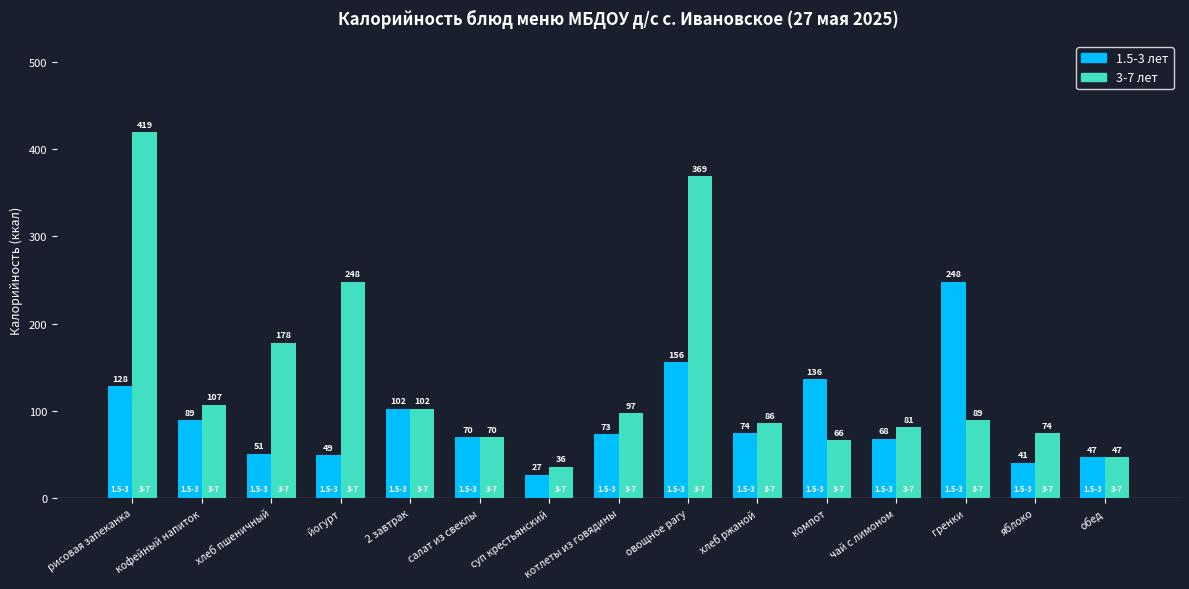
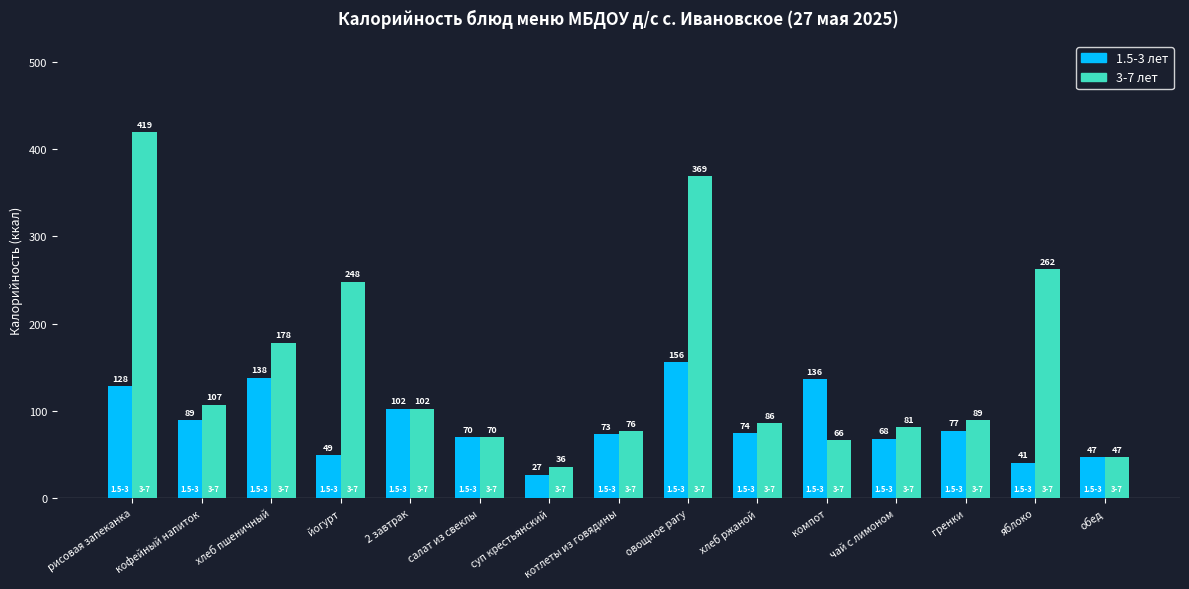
  {
    "1.5-3 лет": {
      "рисовая запеканка": 128,
      "кофейный напиток": 89,
-     "хлеб пшеничный": 51,
+     "хлеб пшеничный": 138,
      "йогурт": 49,
      "2 завтрак": 102,
      "салат из свеклы": 70,
      "суп крестьянский": 27,
      "котлеты из говядины": 73,
      "овощное рагу": 156,
      "хлеб ржаной": 74,
      "компот": 136,
      "чай с лимоном": 68,
-     "гренки": 248,
+     "гренки": 77,
      "яблоко": 41,
      "обед": 47
    },
    "3-7 лет": {
      "рисовая запеканка": 419,
      "кофейный напиток": 107,
      "хлеб пшеничный": 178,
      "йогурт": 248,
      "2 завтрак": 102,
      "салат из свеклы": 70,
      "суп крестьянский": 36,
-     "котлеты из говядины": 97,
+     "котлеты из говядины": 76,
      "овощное рагу": 369,
      "хлеб ржаной": 86,
      "компот": 66,
      "чай с лимоном": 81,
      "гренки": 89,
-     "яблоко": 74,
+     "яблоко": 262,
      "обед": 47
    }
  }
